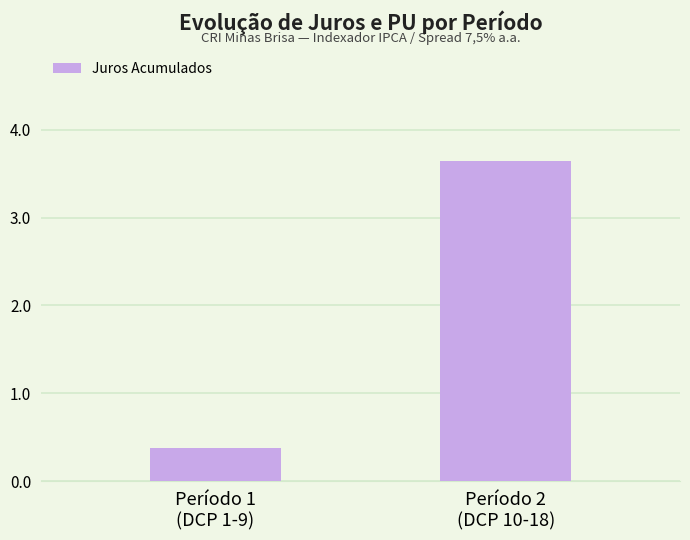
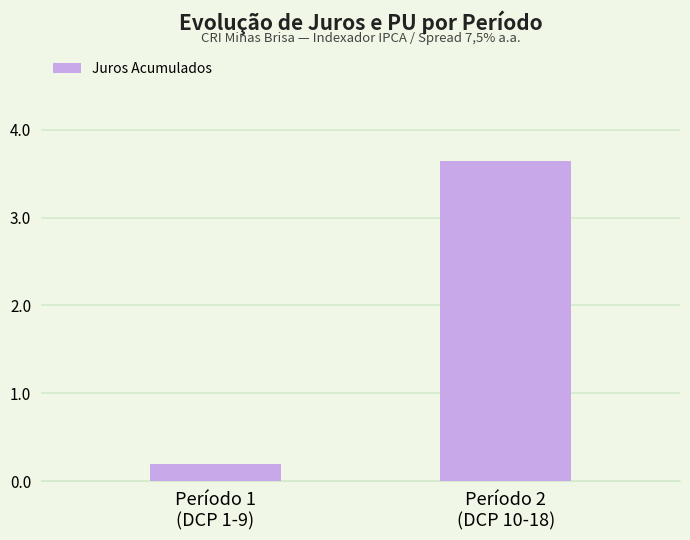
  {
-   "Período 1 (DCP 1-9)": 0.4,
+   "Período 1 (DCP 1-9)": 0.2,
    "Período 2 (DCP 10-18)": 3.6
  }
